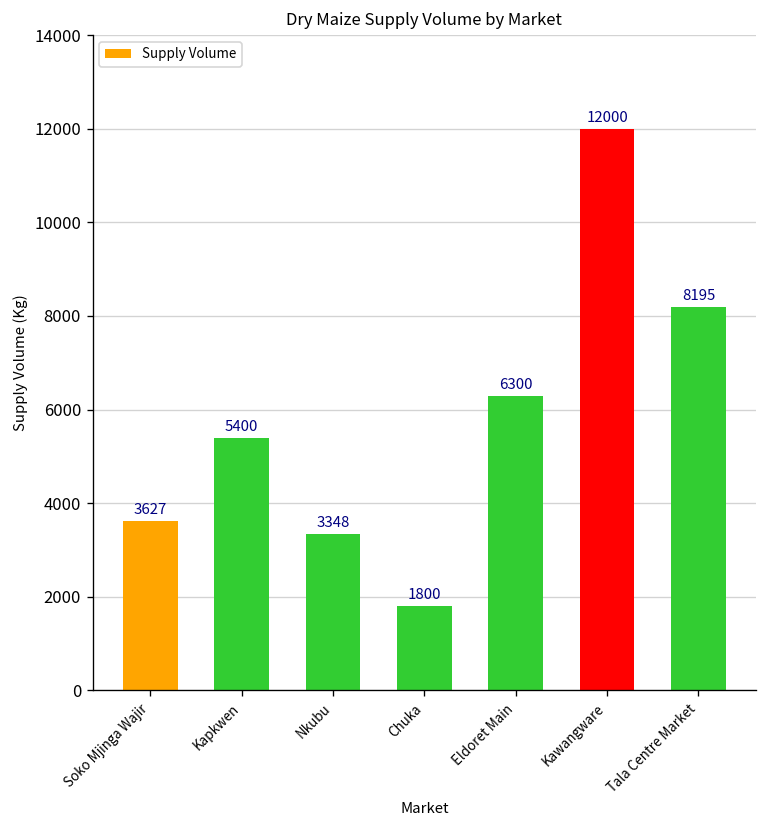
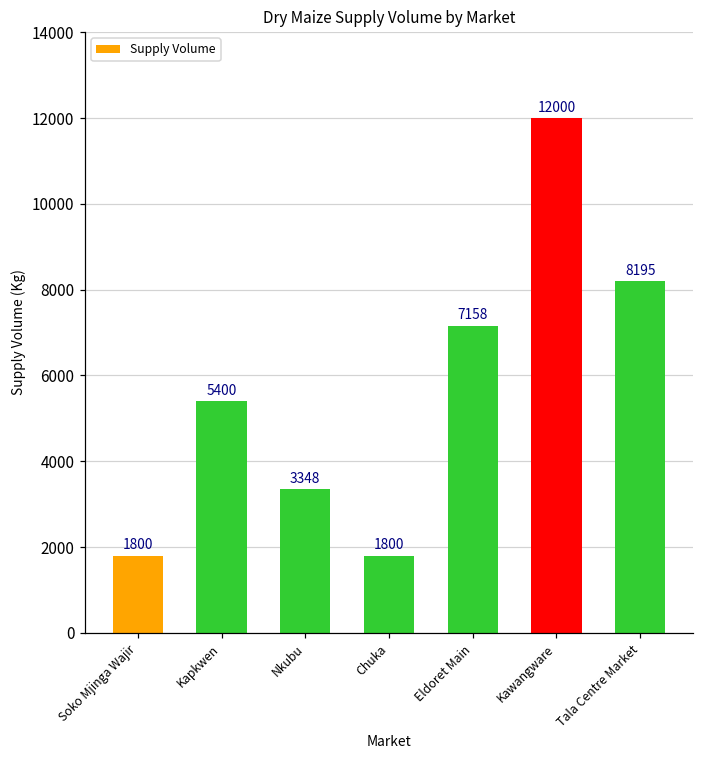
  {
-   "Soko Mjinga Wajir": 3627,
+   "Soko Mjinga Wajir": 1800,
    "Kapkwen": 5400,
    "Nkubu": 3348,
    "Chuka": 1800,
-   "Eldoret Main": 6300,
+   "Eldoret Main": 7158,
    "Kawangware": 12000,
    "Tala Centre Market": 8195
  }
